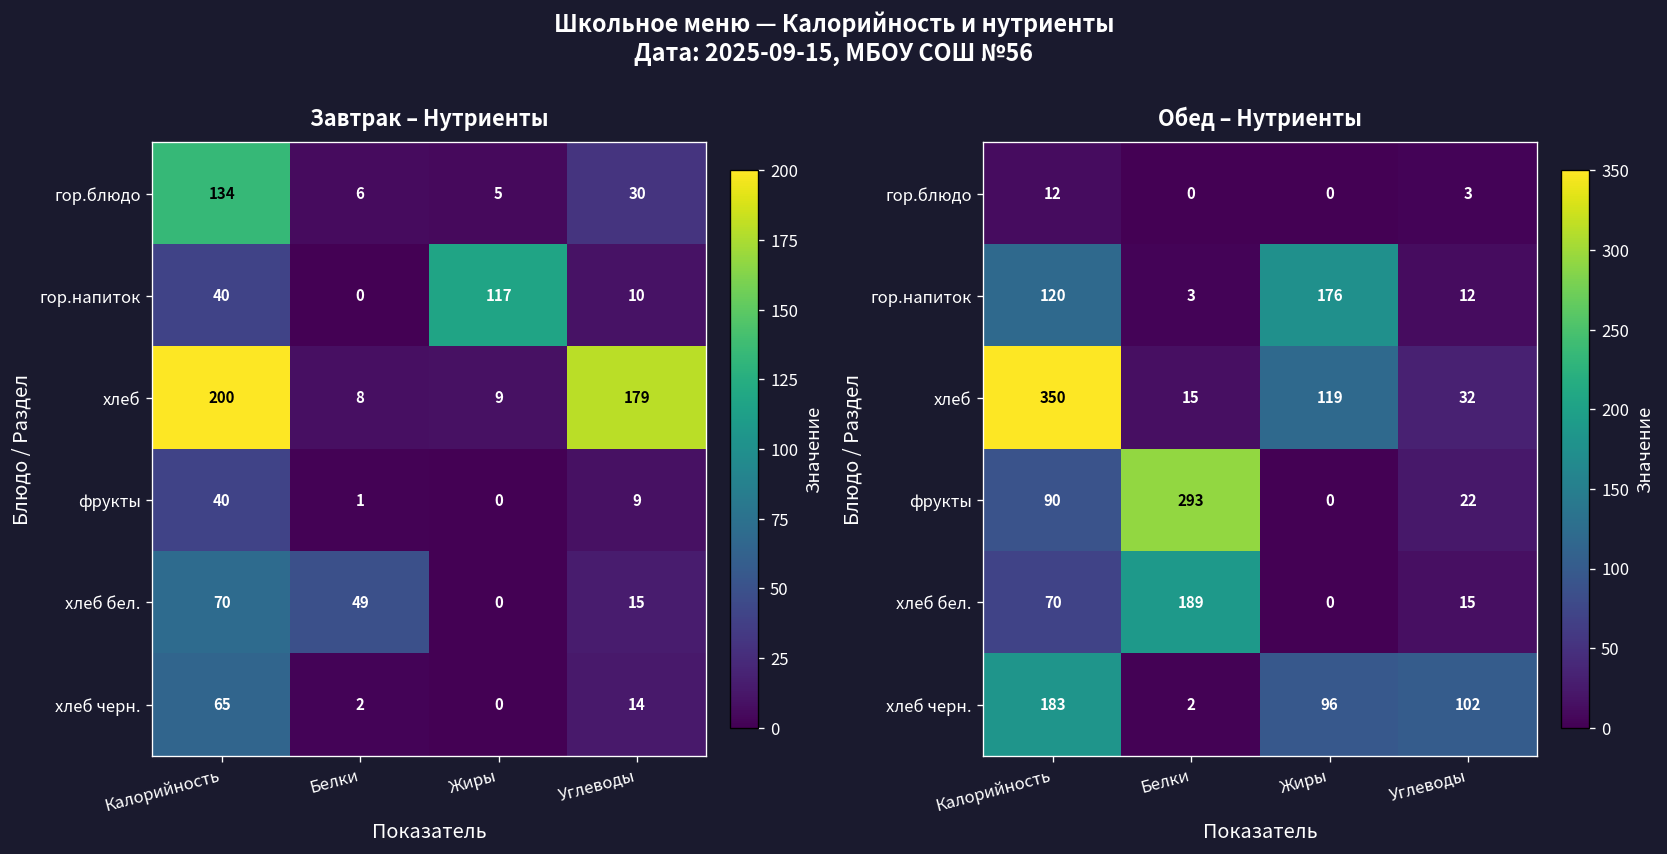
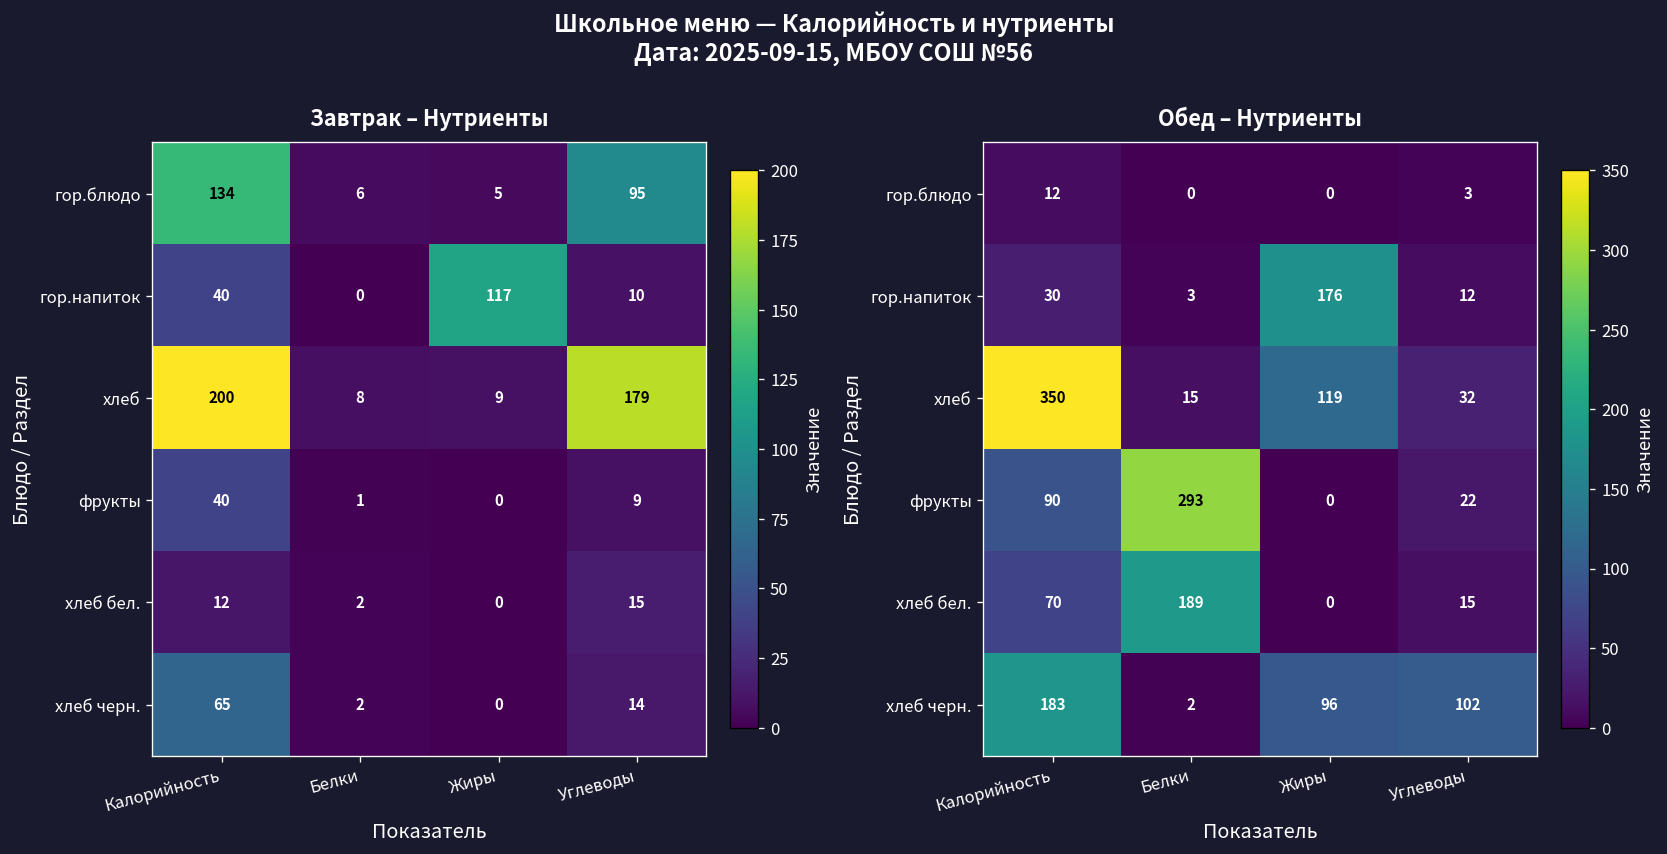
  {
    "Завтрак – Нутриенты": {
      "гор.блюдо": {
        "Калорийность": 134,
        "Белки": 6,
        "Жиры": 5,
-       "Углеводы": 30
+       "Углеводы": 95
      },
      "гор.напиток": {
        "Калорийность": 40,
        "Белки": 0,
        "Жиры": 117,
        "Углеводы": 10
      },
      "хлеб": {
        "Калорийность": 200,
        "Белки": 8,
        "Жиры": 9,
        "Углеводы": 179
      },
      "фрукты": {
        "Калорийность": 40,
        "Белки": 1,
        "Жиры": 0,
        "Углеводы": 9
      },
      "хлеб бел.": {
-       "Калорийность": 70,
-       "Белки": 49,
+       "Калорийность": 12,
+       "Белки": 2,
        "Жиры": 0,
        "Углеводы": 15
      },
      "хлеб черн.": {
        "Калорийность": 65,
        "Белки": 2,
        "Жиры": 0,
        "Углеводы": 14
      }
    },
    "Обед – Нутриенты": {
      "гор.блюдо": {
        "Калорийность": 12,
        "Белки": 0,
        "Жиры": 0,
        "Углеводы": 3
      },
      "гор.напиток": {
-       "Калорийность": 120,
+       "Калорийность": 30,
        "Белки": 3,
        "Жиры": 176,
        "Углеводы": 12
      },
      "хлеб": {
        "Калорийность": 350,
        "Белки": 15,
        "Жиры": 119,
        "Углеводы": 32
      },
      "фрукты": {
        "Калорийность": 90,
        "Белки": 293,
        "Жиры": 0,
        "Углеводы": 22
      },
      "хлеб бел.": {
        "Калорийность": 70,
        "Белки": 189,
        "Жиры": 0,
        "Углеводы": 15
      },
      "хлеб черн.": {
        "Калорийность": 183,
        "Белки": 2,
        "Жиры": 96,
        "Углеводы": 102
      }
    }
  }
